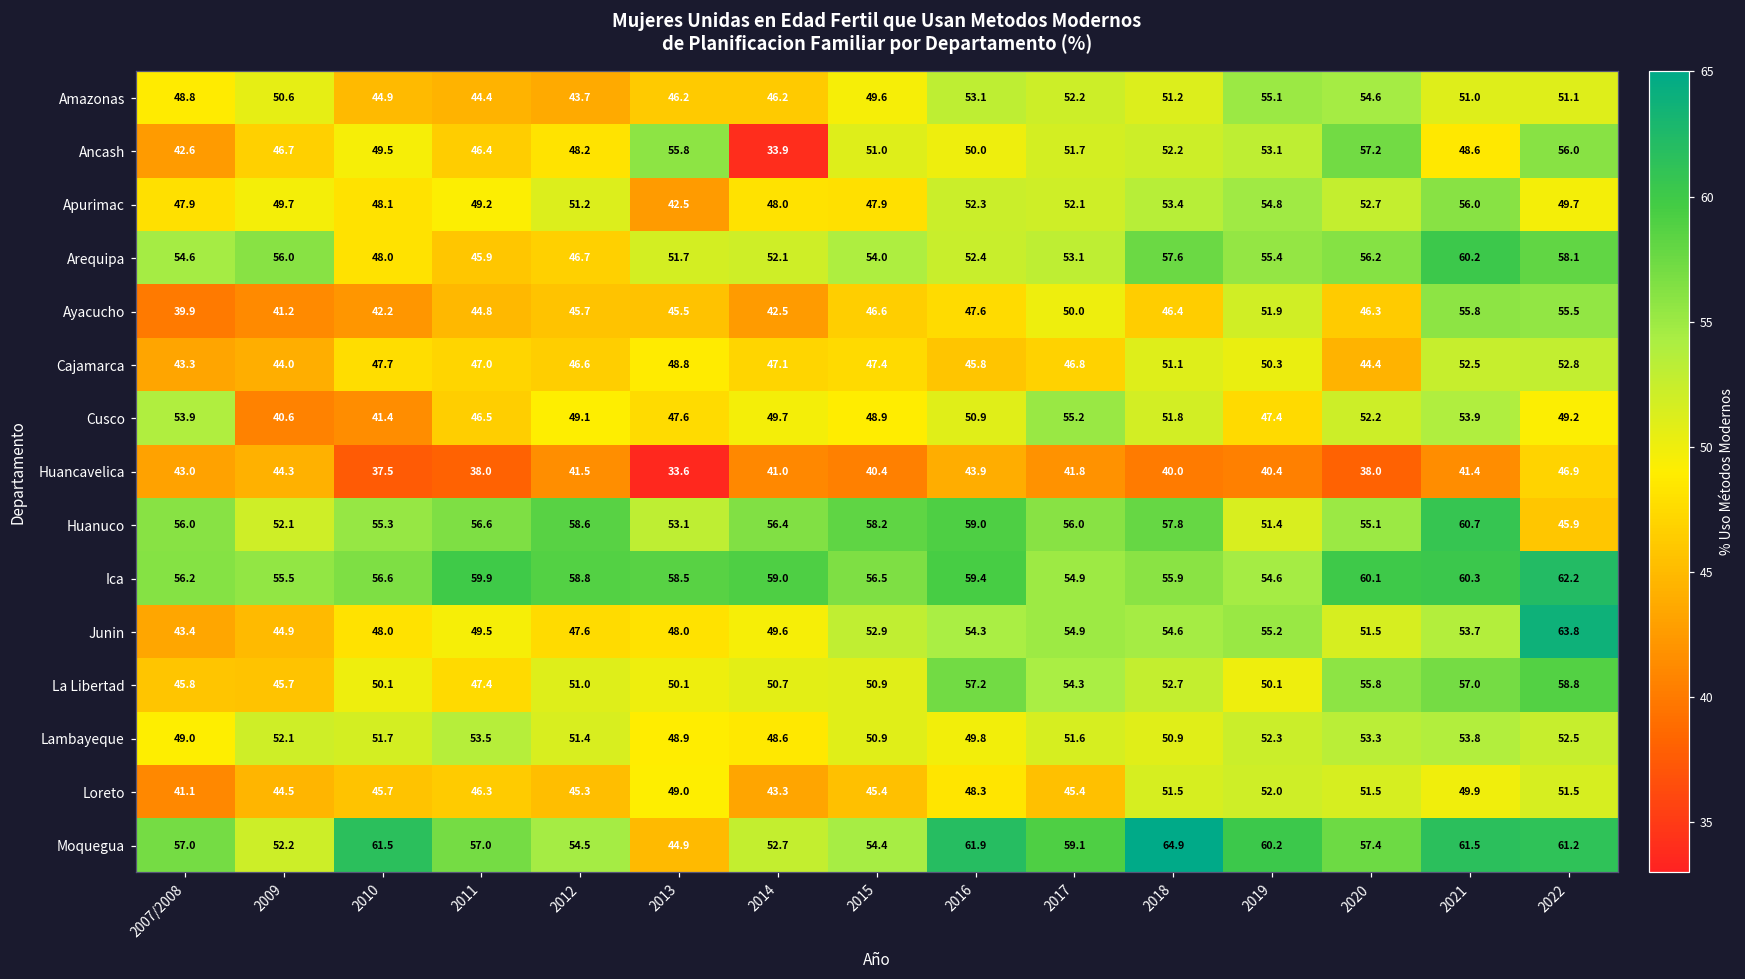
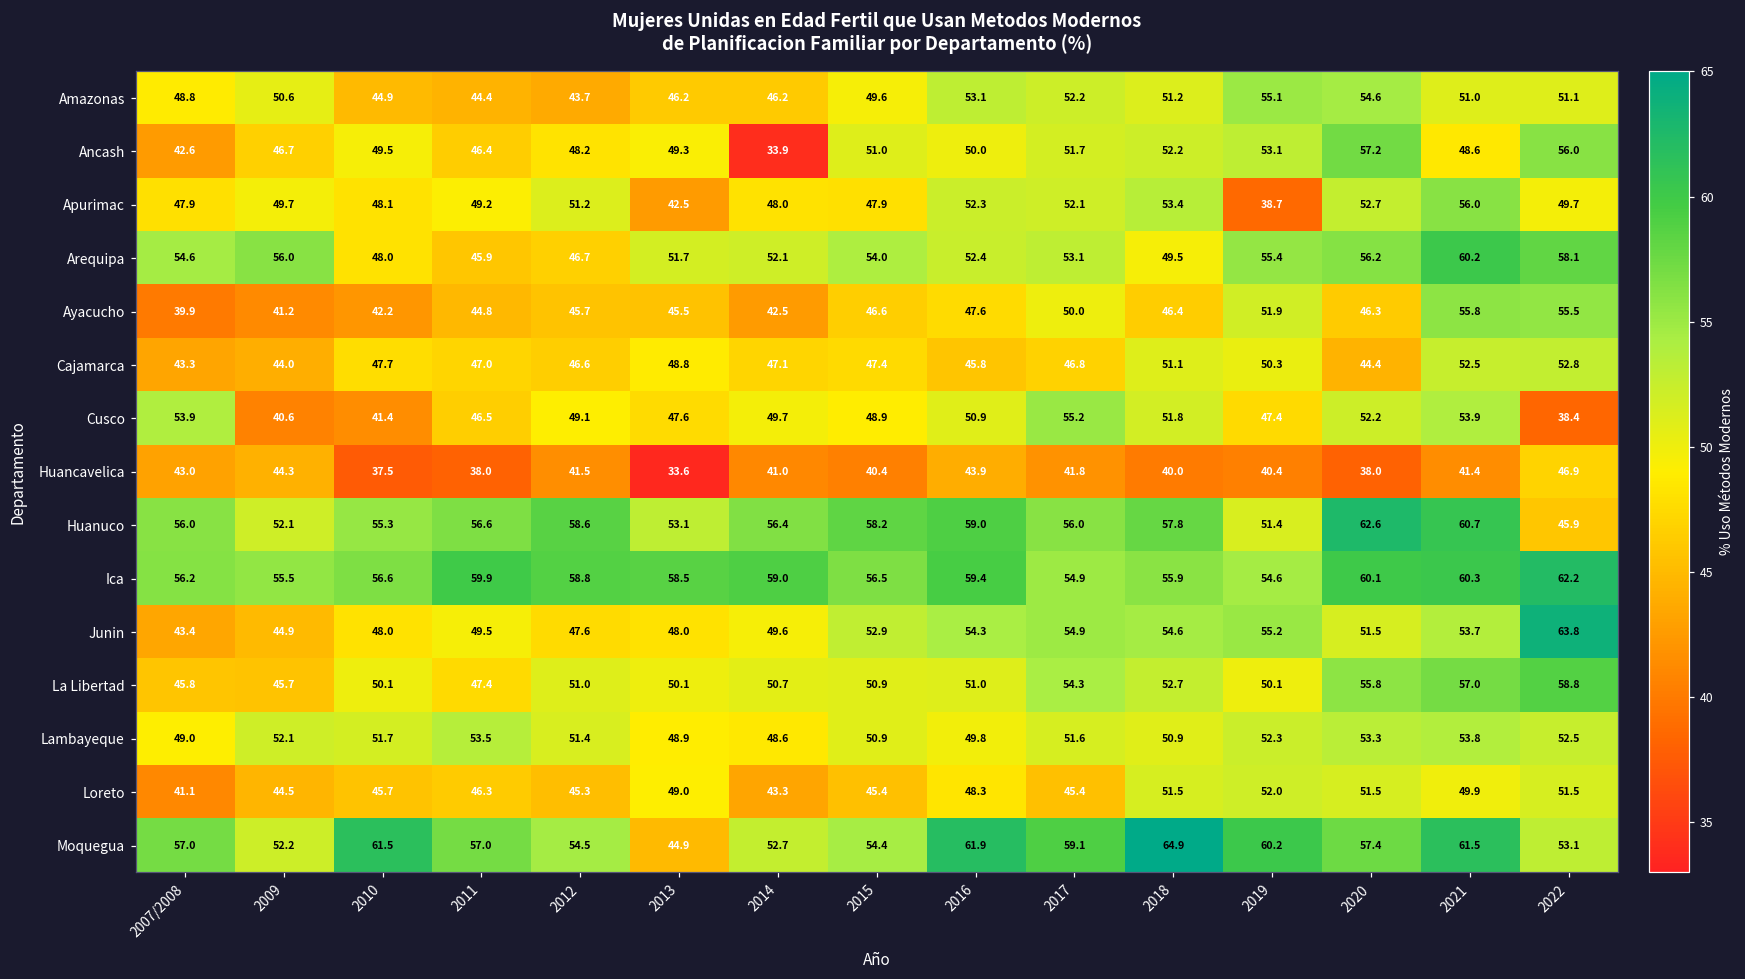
  {
    "Ancash": {
      "2007/2008": 42.6,
      "2009": 46.7,
      "2010": 49.5,
      "2011": 46.4,
      "2012": 48.2,
-     "2013": 55.8,
+     "2013": 49.3,
      "2014": 33.9,
      "2015": 51.0,
      "2016": 50.0,
      "2017": 51.7,
      "2018": 52.2,
      "2019": 53.1,
      "2020": 57.2,
      "2021": 48.6,
      "2022": 56.0
    },
    "Apurimac": {
      "2007/2008": 47.9,
      "2009": 49.7,
      "2010": 48.1,
      "2011": 49.2,
      "2012": 51.2,
      "2013": 42.5,
      "2014": 48.0,
      "2015": 47.9,
      "2016": 52.3,
      "2017": 52.1,
      "2018": 53.4,
-     "2019": 54.8,
+     "2019": 38.7,
      "2020": 52.7,
      "2021": 56.0,
      "2022": 49.7
    },
    "Arequipa": {
      "2007/2008": 54.6,
      "2009": 56.0,
      "2010": 48.0,
      "2011": 45.9,
      "2012": 46.7,
      "2013": 51.7,
      "2014": 52.1,
      "2015": 54.0,
      "2016": 52.4,
      "2017": 53.1,
-     "2018": 57.6,
+     "2018": 49.5,
      "2019": 55.4,
      "2020": 56.2,
      "2021": 60.2,
      "2022": 58.1
    },
    "Cusco": {
      "2007/2008": 53.9,
      "2009": 40.6,
      "2010": 41.4,
      "2011": 46.5,
      "2012": 49.1,
      "2013": 47.6,
      "2014": 49.7,
      "2015": 48.9,
      "2016": 50.9,
      "2017": 55.2,
      "2018": 51.8,
      "2019": 47.4,
      "2020": 52.2,
      "2021": 53.9,
-     "2022": 49.2
+     "2022": 38.4
    },
    "Huanuco": {
      "2007/2008": 56.0,
      "2009": 52.1,
      "2010": 55.3,
      "2011": 56.6,
      "2012": 58.6,
      "2013": 53.1,
      "2014": 56.4,
      "2015": 58.2,
      "2016": 59.0,
      "2017": 56.0,
      "2018": 57.8,
      "2019": 51.4,
-     "2020": 55.1,
+     "2020": 62.6,
      "2021": 60.7,
      "2022": 45.9
    },
    "La Libertad": {
      "2007/2008": 45.8,
      "2009": 45.7,
      "2010": 50.1,
      "2011": 47.4,
      "2012": 51.0,
      "2013": 50.1,
      "2014": 50.7,
      "2015": 50.9,
-     "2016": 57.2,
+     "2016": 51.0,
      "2017": 54.3,
      "2018": 52.7,
      "2019": 50.1,
      "2020": 55.8,
      "2021": 57.0,
      "2022": 58.8
    },
    "Moquegua": {
      "2007/2008": 57.0,
      "2009": 52.2,
      "2010": 61.5,
      "2011": 57.0,
      "2012": 54.5,
      "2013": 44.9,
      "2014": 52.7,
      "2015": 54.4,
      "2016": 61.9,
      "2017": 59.1,
      "2018": 64.9,
      "2019": 60.2,
      "2020": 57.4,
      "2021": 61.5,
-     "2022": 61.2
+     "2022": 53.1
    }
  }
